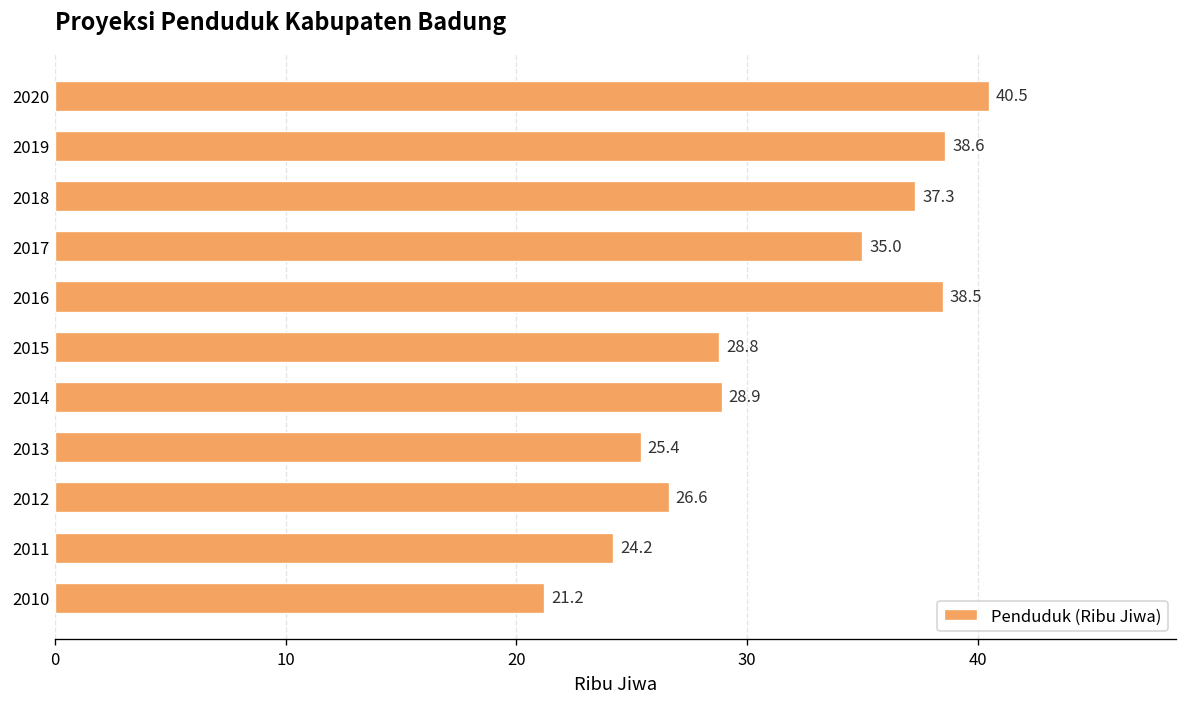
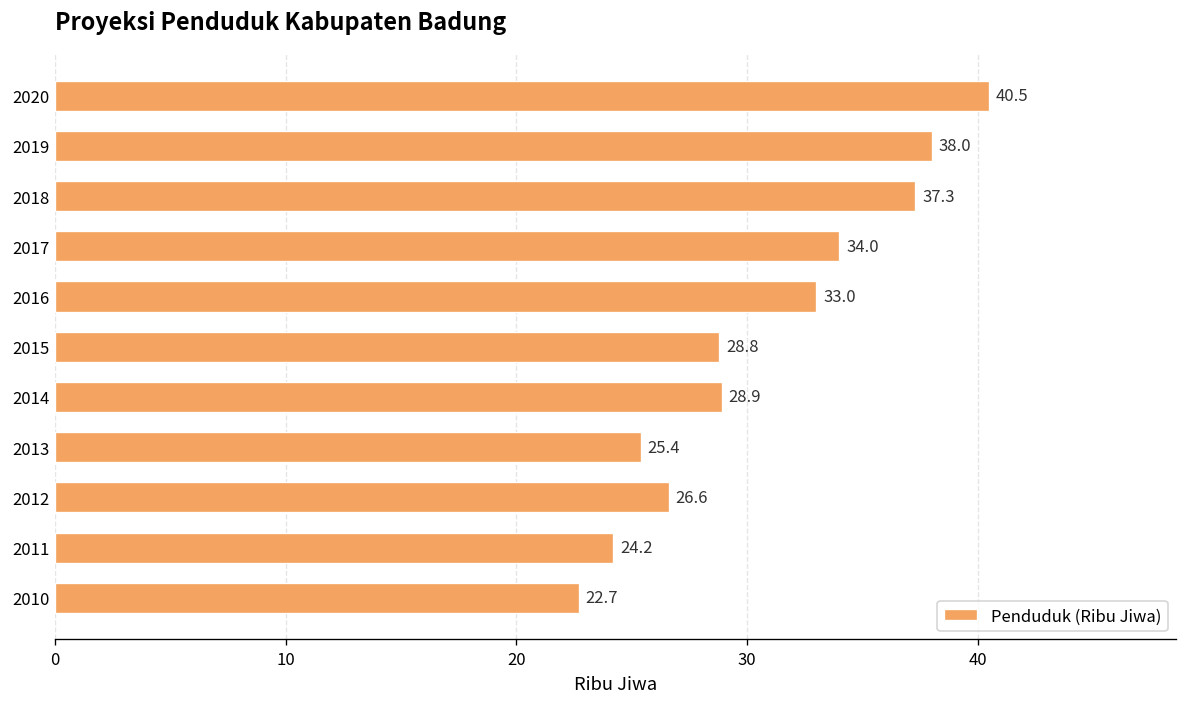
  {
    "2020": 40.5,
-   "2019": 38.6,
+   "2019": 38.0,
    "2018": 37.3,
-   "2017": 35.0,
-   "2016": 38.5,
+   "2017": 34.0,
+   "2016": 33.0,
    "2015": 28.8,
    "2014": 28.9,
    "2013": 25.4,
    "2012": 26.6,
    "2011": 24.2,
-   "2010": 21.2
+   "2010": 22.7
  }
